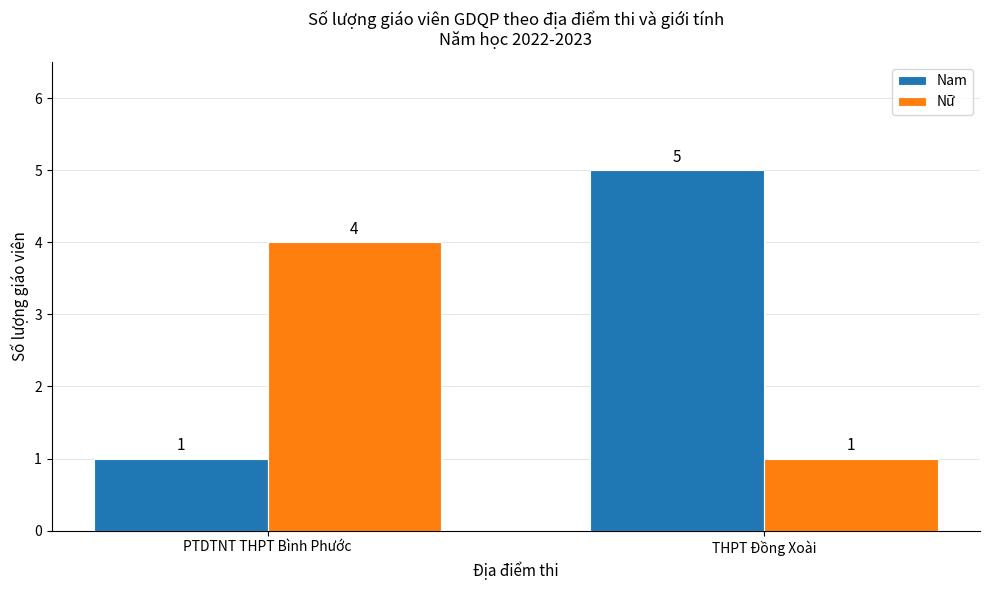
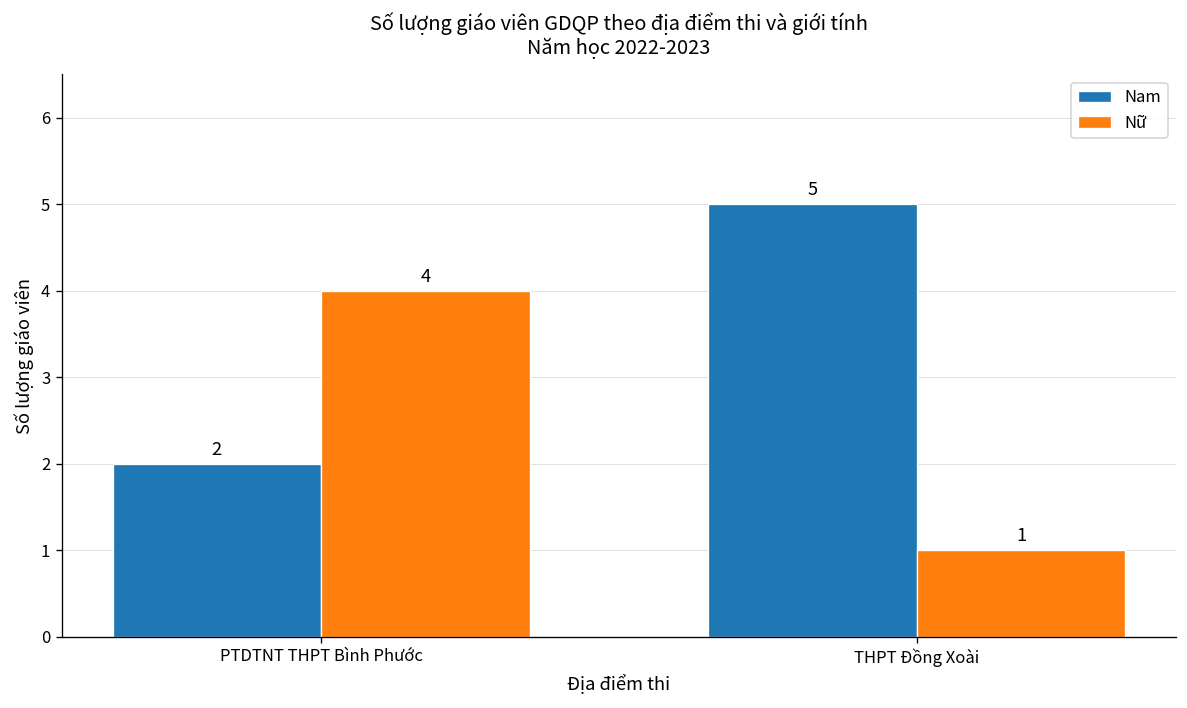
  {
    "Nam": {
-     "PTDTNT THPT Bình Phước": 1,
+     "PTDTNT THPT Bình Phước": 2,
      "THPT Đồng Xoài": 5
    },
    "Nữ": {
      "PTDTNT THPT Bình Phước": 4,
      "THPT Đồng Xoài": 1
    }
  }
